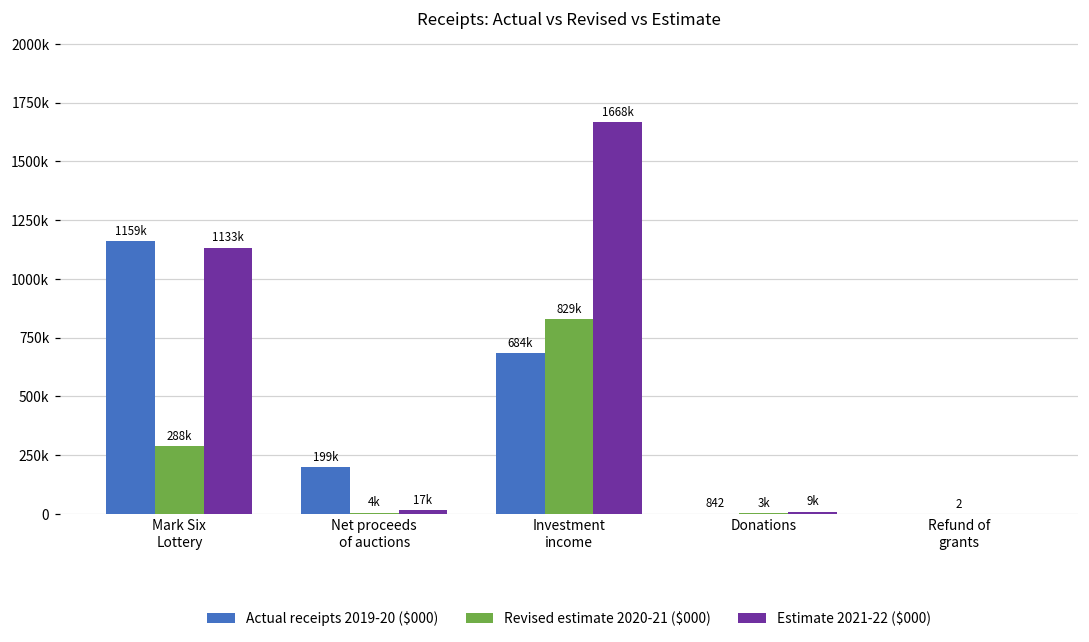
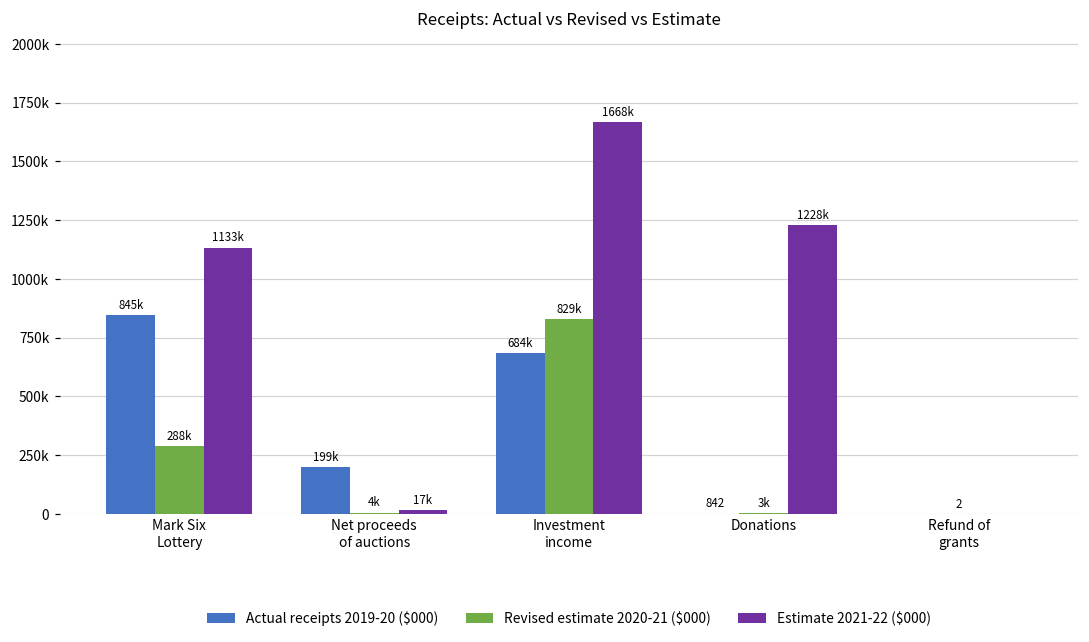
  {
    "Actual receipts 2019-20 ($000)": {
-     "Mark Six Lottery": "1159k",
+     "Mark Six Lottery": "845k",
      "Net proceeds of auctions": "199k",
      "Investment income": "684k",
      "Donations": "842"
    },
    "Revised estimate 2020-21 ($000)": {
      "Mark Six Lottery": "288k",
      "Net proceeds of auctions": "4k",
      "Investment income": "829k",
      "Donations": "3k",
      "Refund of grants": "2"
    },
    "Estimate 2021-22 ($000)": {
      "Mark Six Lottery": "1133k",
      "Net proceeds of auctions": "17k",
      "Investment income": "1668k",
-     "Donations": "9k"
+     "Donations": "1228k"
    }
  }
